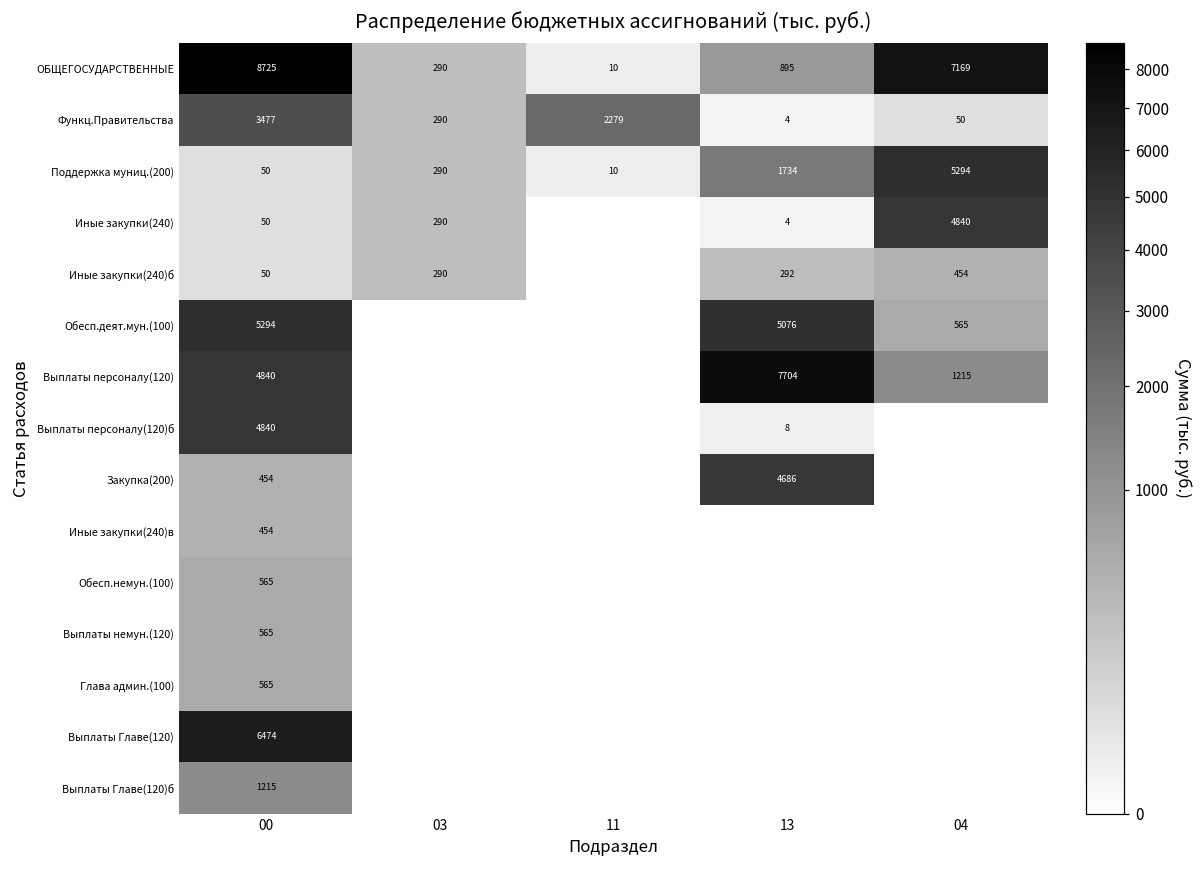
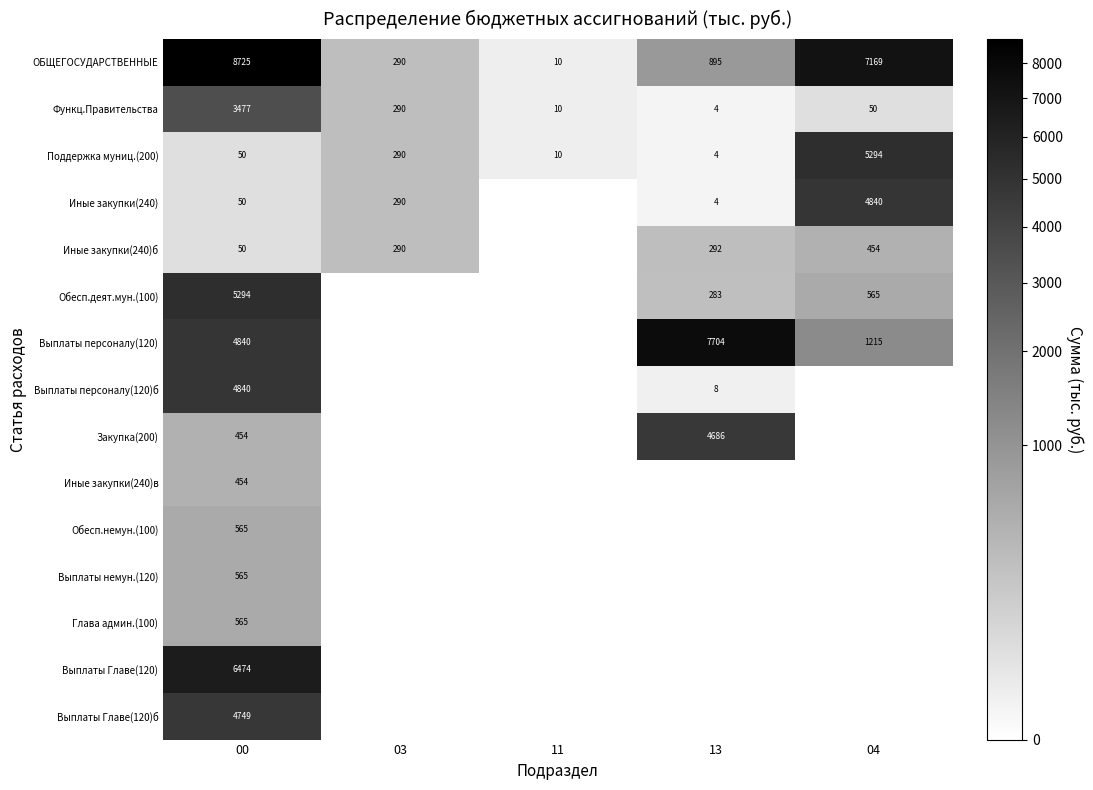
  {
    "ОБЩЕГОСУДАРСТВЕННЫЕ": {
      "00": 8725,
      "03": 290,
      "11": 10,
      "13": 895,
      "04": 7169
    },
    "Функц.Правительства": {
      "00": 3477,
      "03": 290,
-     "11": 2279,
+     "11": 10,
      "13": 4,
      "04": 50
    },
    "Поддержка муниц.(200)": {
      "00": 50,
      "03": 290,
      "11": 10,
-     "13": 1734,
+     "13": 4,
      "04": 5294
    },
    "Иные закупки(240)": {
      "00": 50,
      "03": 290,
      "13": 4,
      "04": 4840
    },
    "Иные закупки(240)б": {
      "00": 50,
      "03": 290,
      "13": 292,
      "04": 454
    },
    "Обесп.деят.мун.(100)": {
      "00": 5294,
-     "13": 5076,
+     "13": 283,
      "04": 565
    },
    "Выплаты персоналу(120)": {
      "00": 4840,
      "13": 7704,
      "04": 1215
    },
    "Выплаты персоналу(120)б": {
      "00": 4840,
      "13": 8
    },
    "Закупка(200)": {
      "00": 454,
      "13": 4686
    },
    "Иные закупки(240)в": {
      "00": 454
    },
    "Обесп.немун.(100)": {
      "00": 565
    },
    "Выплаты немун.(120)": {
      "00": 565
    },
    "Глава админ.(100)": {
      "00": 565
    },
    "Выплаты Главе(120)": {
      "00": 6474
    },
    "Выплаты Главе(120)б": {
-     "00": 1215
+     "00": 4749
    }
  }
